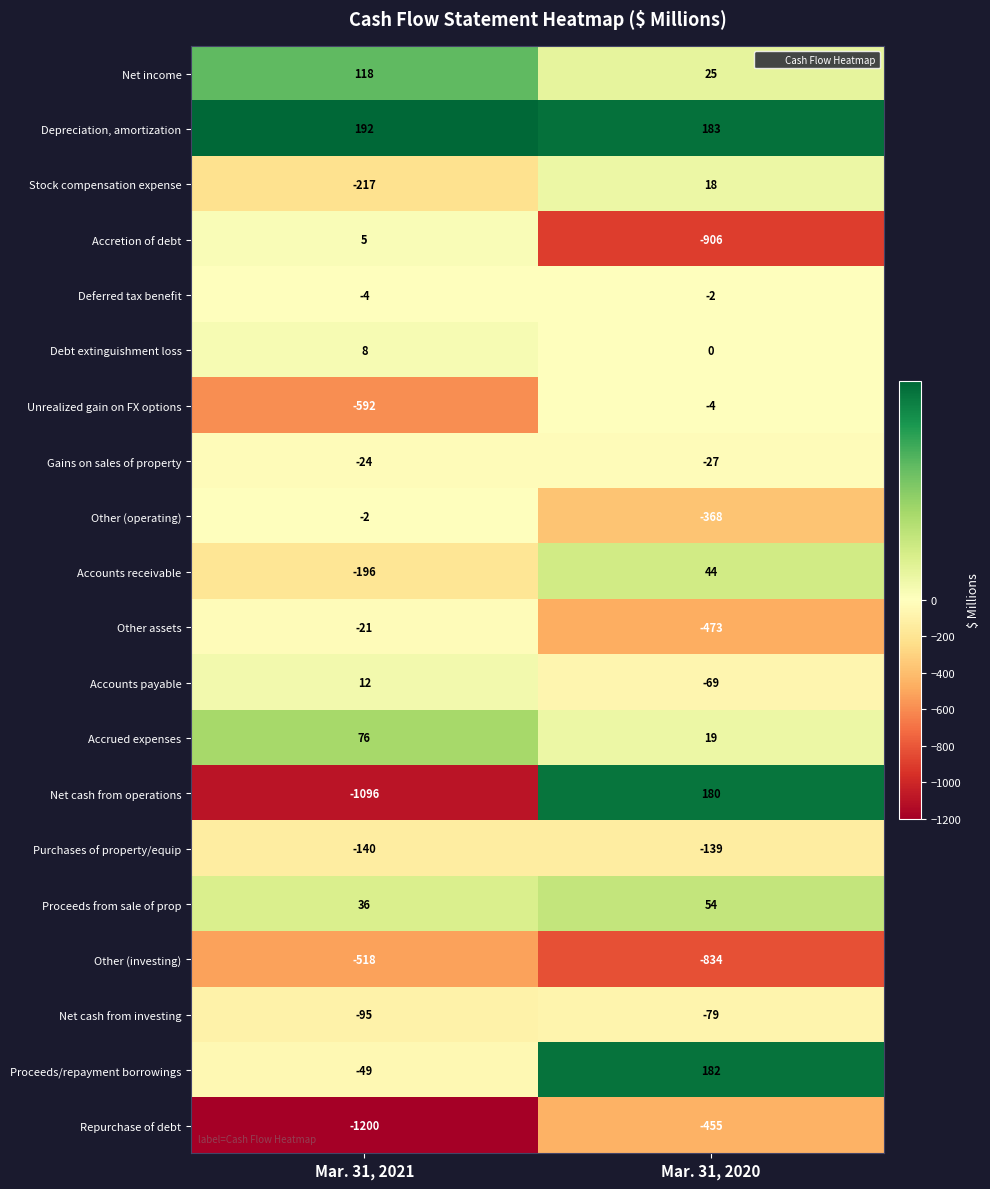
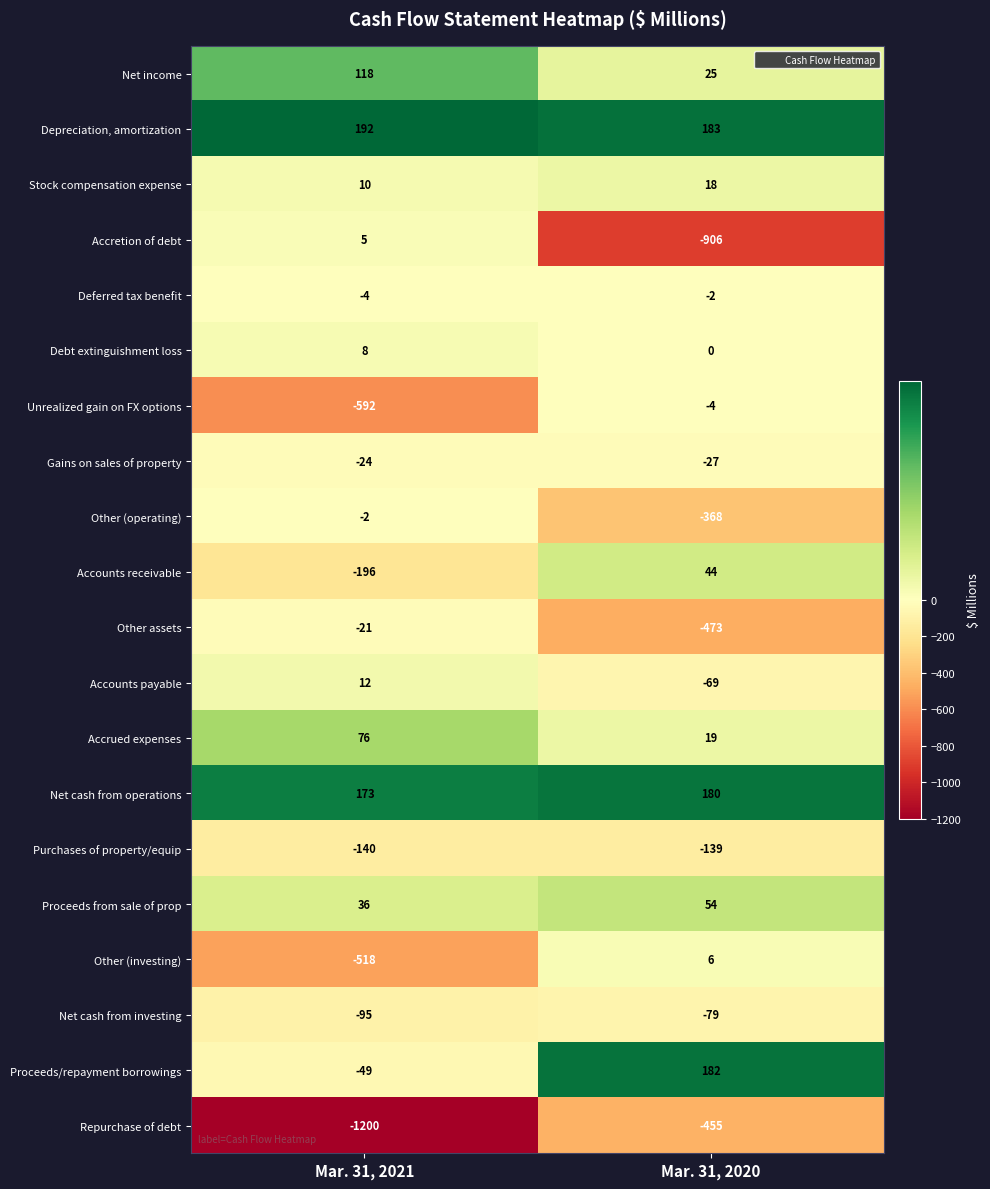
  {
    "Net income": {
      "Mar. 31, 2021": 118,
      "Mar. 31, 2020": 25
    },
    "Depreciation, amortization": {
      "Mar. 31, 2021": 192,
      "Mar. 31, 2020": 183
    },
    "Stock compensation expense": {
-     "Mar. 31, 2021": -217,
+     "Mar. 31, 2021": 10,
      "Mar. 31, 2020": 18
    },
    "Accretion of debt": {
      "Mar. 31, 2021": 5,
      "Mar. 31, 2020": -906
    },
    "Deferred tax benefit": {
      "Mar. 31, 2021": -4,
      "Mar. 31, 2020": -2
    },
    "Debt extinguishment loss": {
      "Mar. 31, 2021": 8,
      "Mar. 31, 2020": 0
    },
    "Unrealized gain on FX options": {
      "Mar. 31, 2021": -592,
      "Mar. 31, 2020": -4
    },
    "Gains on sales of property": {
      "Mar. 31, 2021": -24,
      "Mar. 31, 2020": -27
    },
    "Other (operating)": {
      "Mar. 31, 2021": -2,
      "Mar. 31, 2020": -368
    },
    "Accounts receivable": {
      "Mar. 31, 2021": -196,
      "Mar. 31, 2020": 44
    },
    "Other assets": {
      "Mar. 31, 2021": -21,
      "Mar. 31, 2020": -473
    },
    "Accounts payable": {
      "Mar. 31, 2021": 12,
      "Mar. 31, 2020": -69
    },
    "Accrued expenses": {
      "Mar. 31, 2021": 76,
      "Mar. 31, 2020": 19
    },
    "Net cash from operations": {
-     "Mar. 31, 2021": -1096,
+     "Mar. 31, 2021": 173,
      "Mar. 31, 2020": 180
    },
    "Purchases of property/equip": {
      "Mar. 31, 2021": -140,
      "Mar. 31, 2020": -139
    },
    "Proceeds from sale of prop": {
      "Mar. 31, 2021": 36,
      "Mar. 31, 2020": 54
    },
    "Other (investing)": {
      "Mar. 31, 2021": -518,
-     "Mar. 31, 2020": -834
+     "Mar. 31, 2020": 6
    },
    "Net cash from investing": {
      "Mar. 31, 2021": -95,
      "Mar. 31, 2020": -79
    },
    "Proceeds/repayment borrowings": {
      "Mar. 31, 2021": -49,
      "Mar. 31, 2020": 182
    },
    "Repurchase of debt": {
      "Mar. 31, 2020": -455
    }
  }
